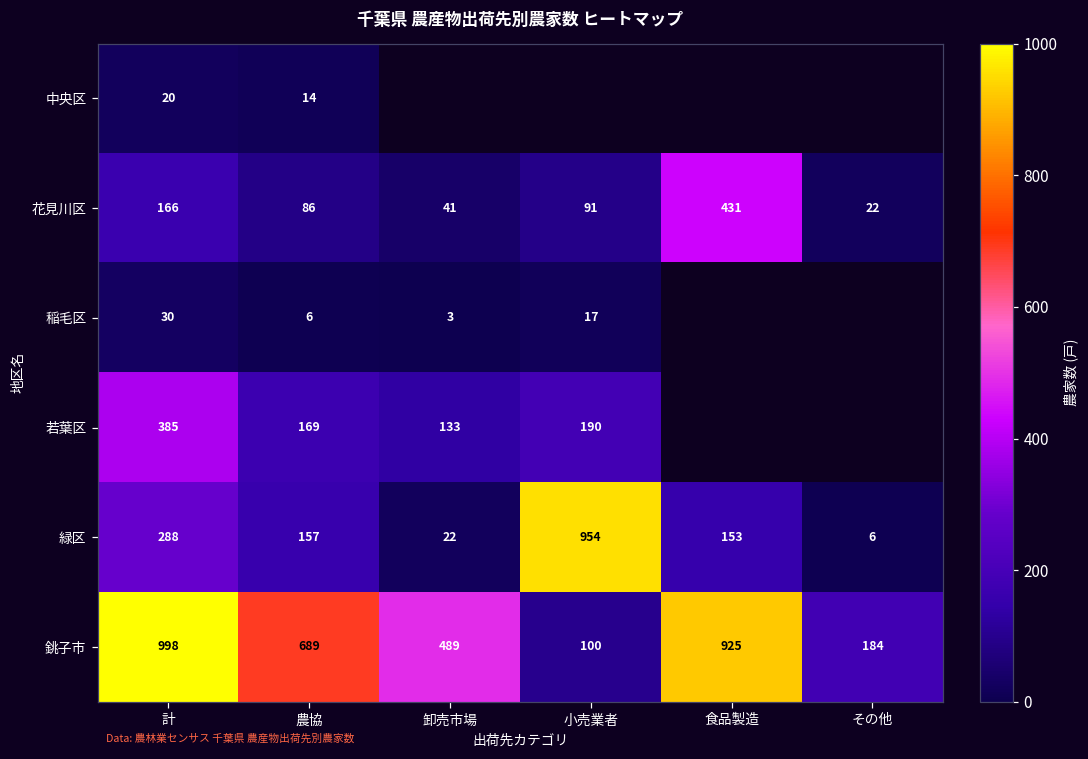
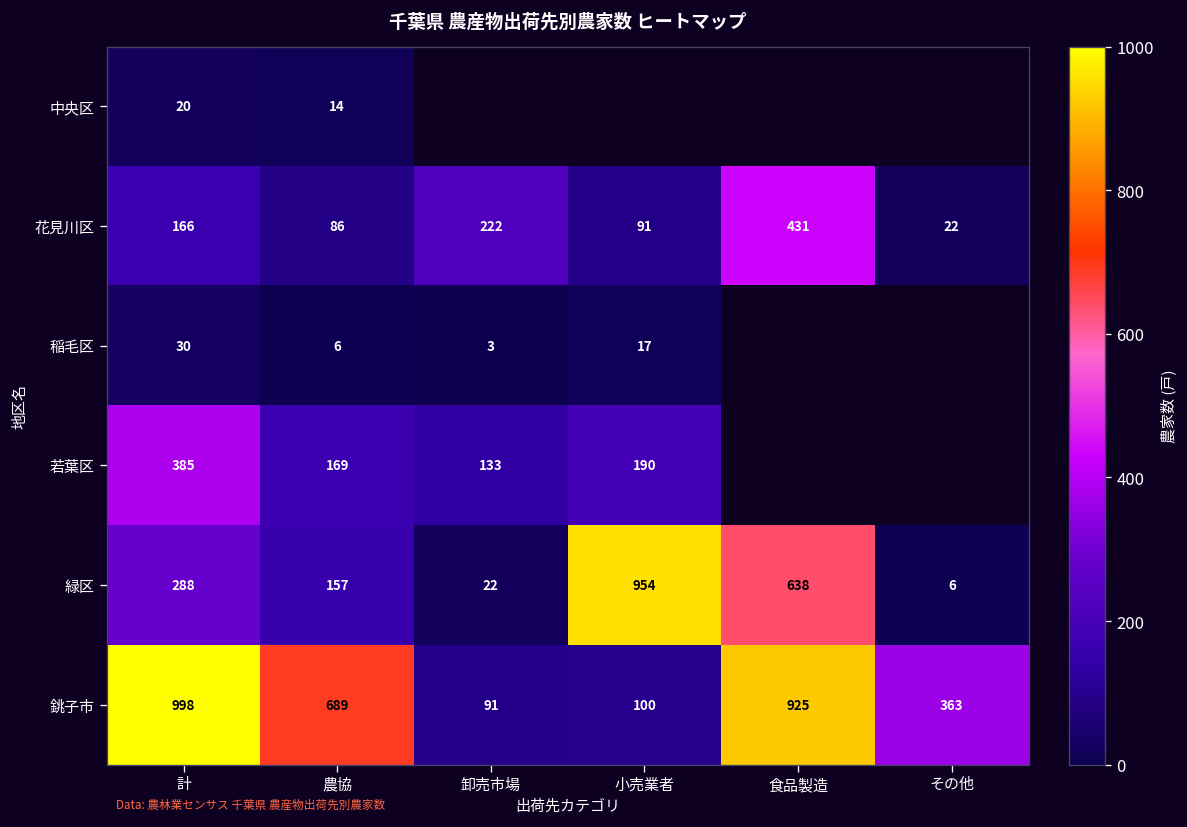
  {
    "中央区": {
      "計": 20,
      "農協": 14
    },
    "花見川区": {
      "計": 166,
      "農協": 86,
-     "卸売市場": 41,
+     "卸売市場": 222,
      "小売業者": 91,
      "食品製造": 431,
      "その他": 22
    },
    "稲毛区": {
      "計": 30,
      "農協": 6,
      "卸売市場": 3,
      "小売業者": 17
    },
    "若葉区": {
      "計": 385,
      "農協": 169,
      "卸売市場": 133,
      "小売業者": 190
    },
    "緑区": {
      "計": 288,
      "農協": 157,
      "卸売市場": 22,
      "小売業者": 954,
-     "食品製造": 153,
+     "食品製造": 638,
      "その他": 6
    },
    "銚子市": {
      "計": 998,
      "農協": 689,
-     "卸売市場": 489,
+     "卸売市場": 91,
      "小売業者": 100,
      "食品製造": 925,
-     "その他": 184
+     "その他": 363
    }
  }
